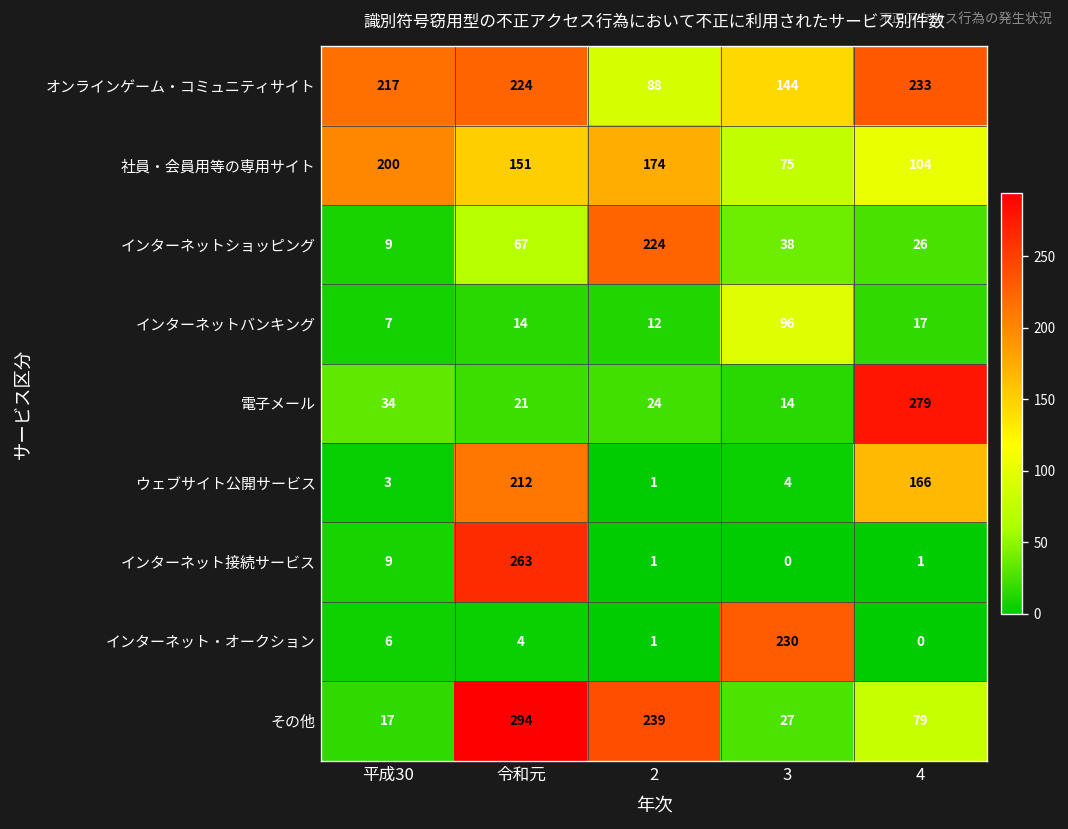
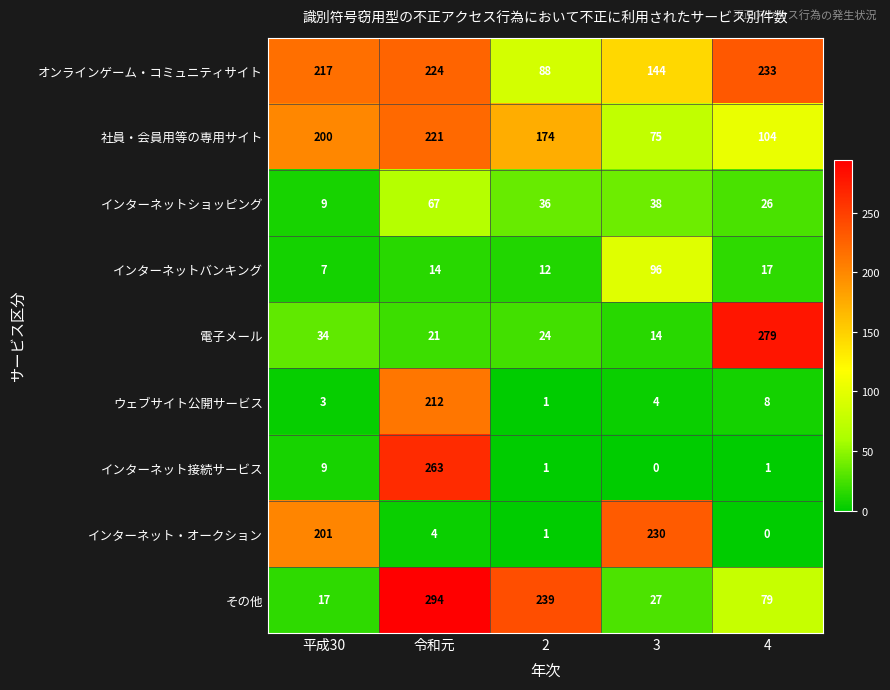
  {
    "オンラインゲーム・コミュニティサイト": {
      "平成30": 217,
      "令和元": 224,
      "2": 88,
      "3": 144,
      "4": 233
    },
    "社員・会員用等の専用サイト": {
      "平成30": 200,
-     "令和元": 151,
+     "令和元": 221,
      "2": 174,
      "3": 75,
      "4": 104
    },
    "インターネットショッピング": {
      "平成30": 9,
      "令和元": 67,
-     "2": 224,
+     "2": 36,
      "3": 38,
      "4": 26
    },
    "インターネットバンキング": {
      "平成30": 7,
      "令和元": 14,
      "2": 12,
      "3": 96,
      "4": 17
    },
    "電子メール": {
      "平成30": 34,
      "令和元": 21,
      "2": 24,
      "3": 14,
      "4": 279
    },
    "ウェブサイト公開サービス": {
      "平成30": 3,
      "令和元": 212,
      "2": 1,
      "3": 4,
-     "4": 166
+     "4": 8
    },
    "インターネット接続サービス": {
      "平成30": 9,
      "令和元": 263,
      "2": 1,
      "3": 0,
      "4": 1
    },
    "インターネット・オークション": {
-     "平成30": 6,
+     "平成30": 201,
      "令和元": 4,
      "2": 1,
      "3": 230,
      "4": 0
    },
    "その他": {
      "平成30": 17,
      "令和元": 294,
      "2": 239,
      "3": 27,
      "4": 79
    }
  }
